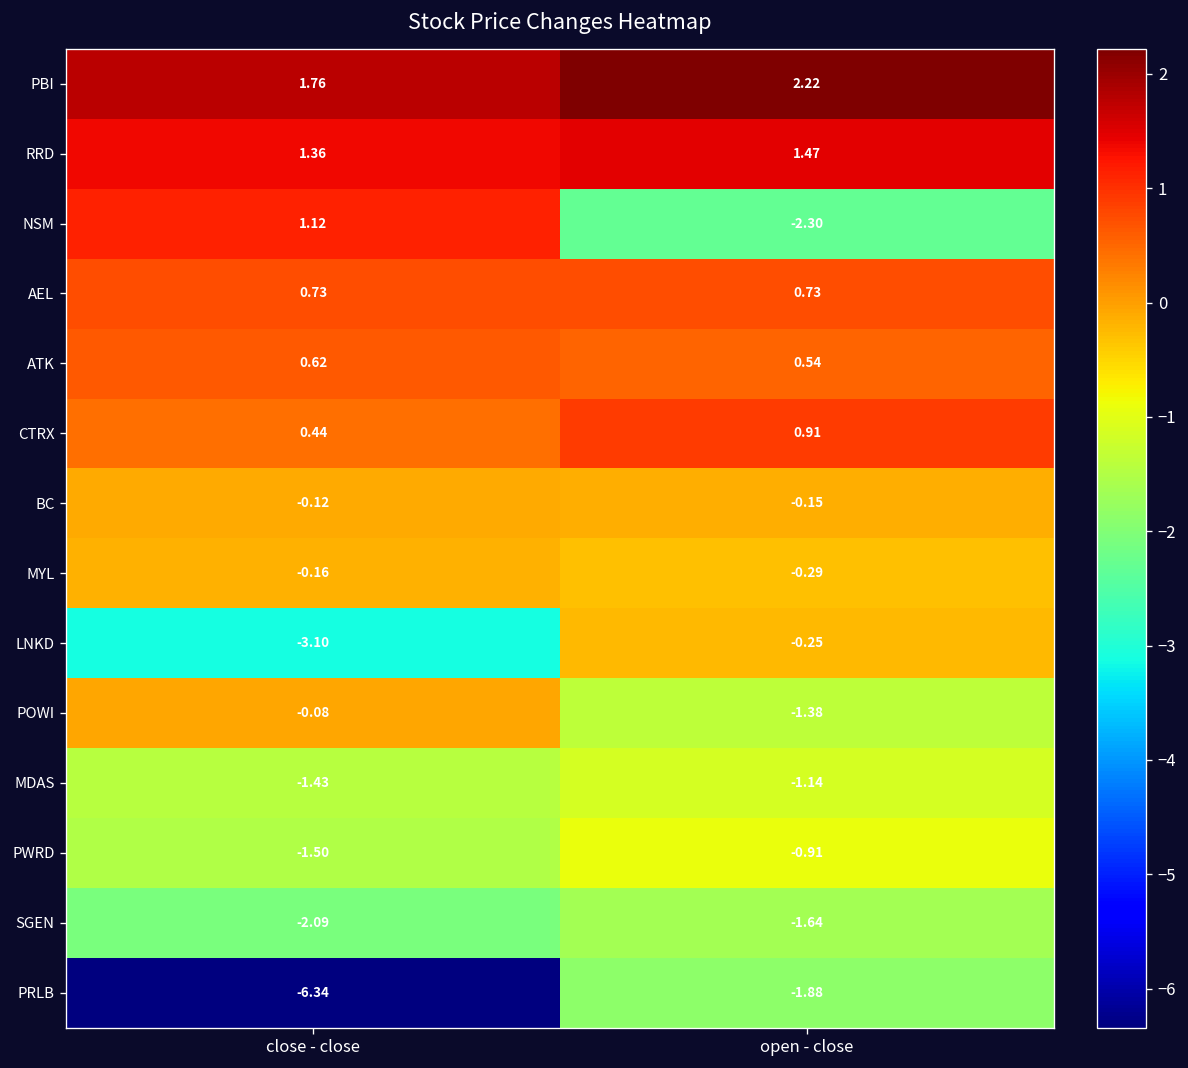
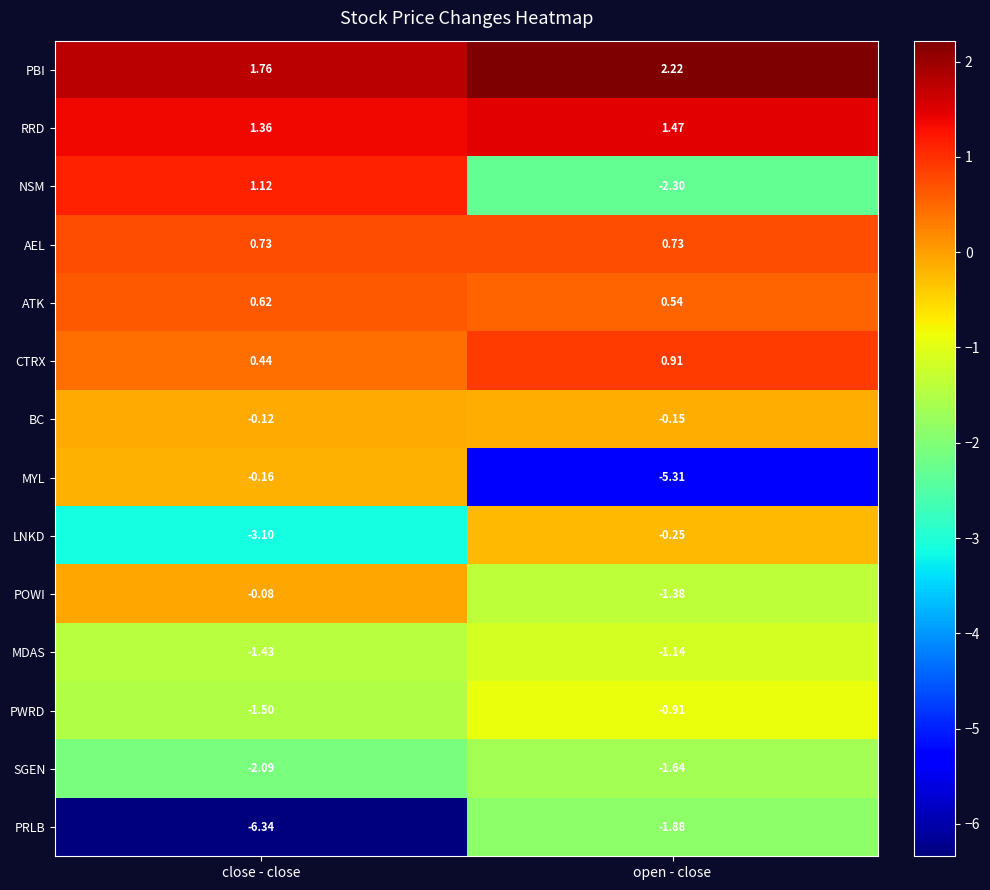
  {
    "PBI": {
      "close - close": 1.76,
      "open - close": 2.22
    },
    "RRD": {
      "close - close": 1.36,
      "open - close": 1.47
    },
    "NSM": {
      "close - close": 1.12,
      "open - close": -2.30
    },
    "AEL": {
      "close - close": 0.73,
      "open - close": 0.73
    },
    "ATK": {
      "close - close": 0.62,
      "open - close": 0.54
    },
    "CTRX": {
      "close - close": 0.44,
      "open - close": 0.91
    },
    "BC": {
      "close - close": -0.12,
      "open - close": -0.15
    },
    "MYL": {
      "close - close": -0.16,
-     "open - close": -0.29
+     "open - close": -5.31
    },
    "LNKD": {
      "close - close": -3.10,
      "open - close": -0.25
    },
    "POWI": {
      "close - close": -0.08,
      "open - close": -1.38
    },
    "MDAS": {
      "close - close": -1.43,
      "open - close": -1.14
    },
    "PWRD": {
      "close - close": -1.50,
      "open - close": -0.91
    },
    "SGEN": {
      "close - close": -2.09,
      "open - close": -1.64
    },
    "PRLB": {
      "close - close": -6.34,
      "open - close": -1.88
    }
  }
